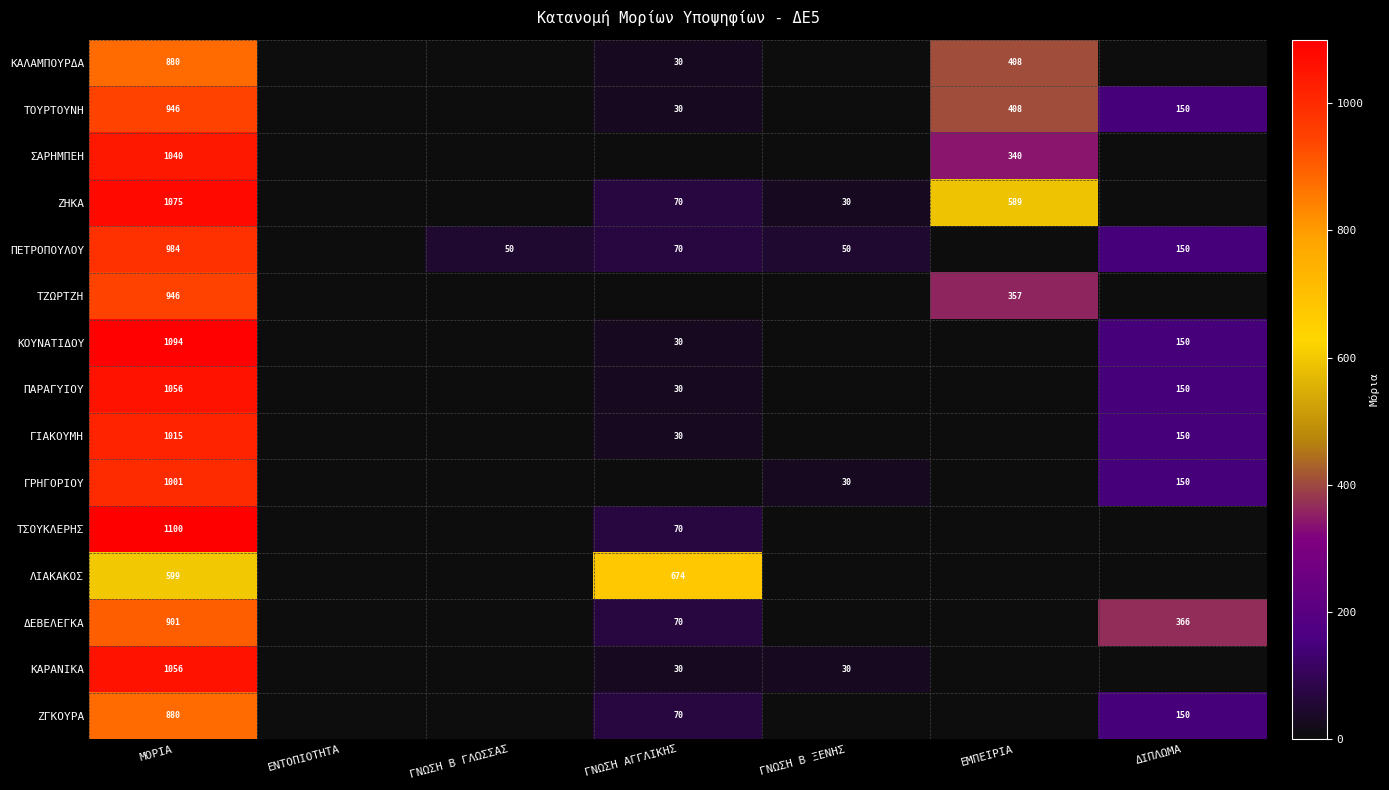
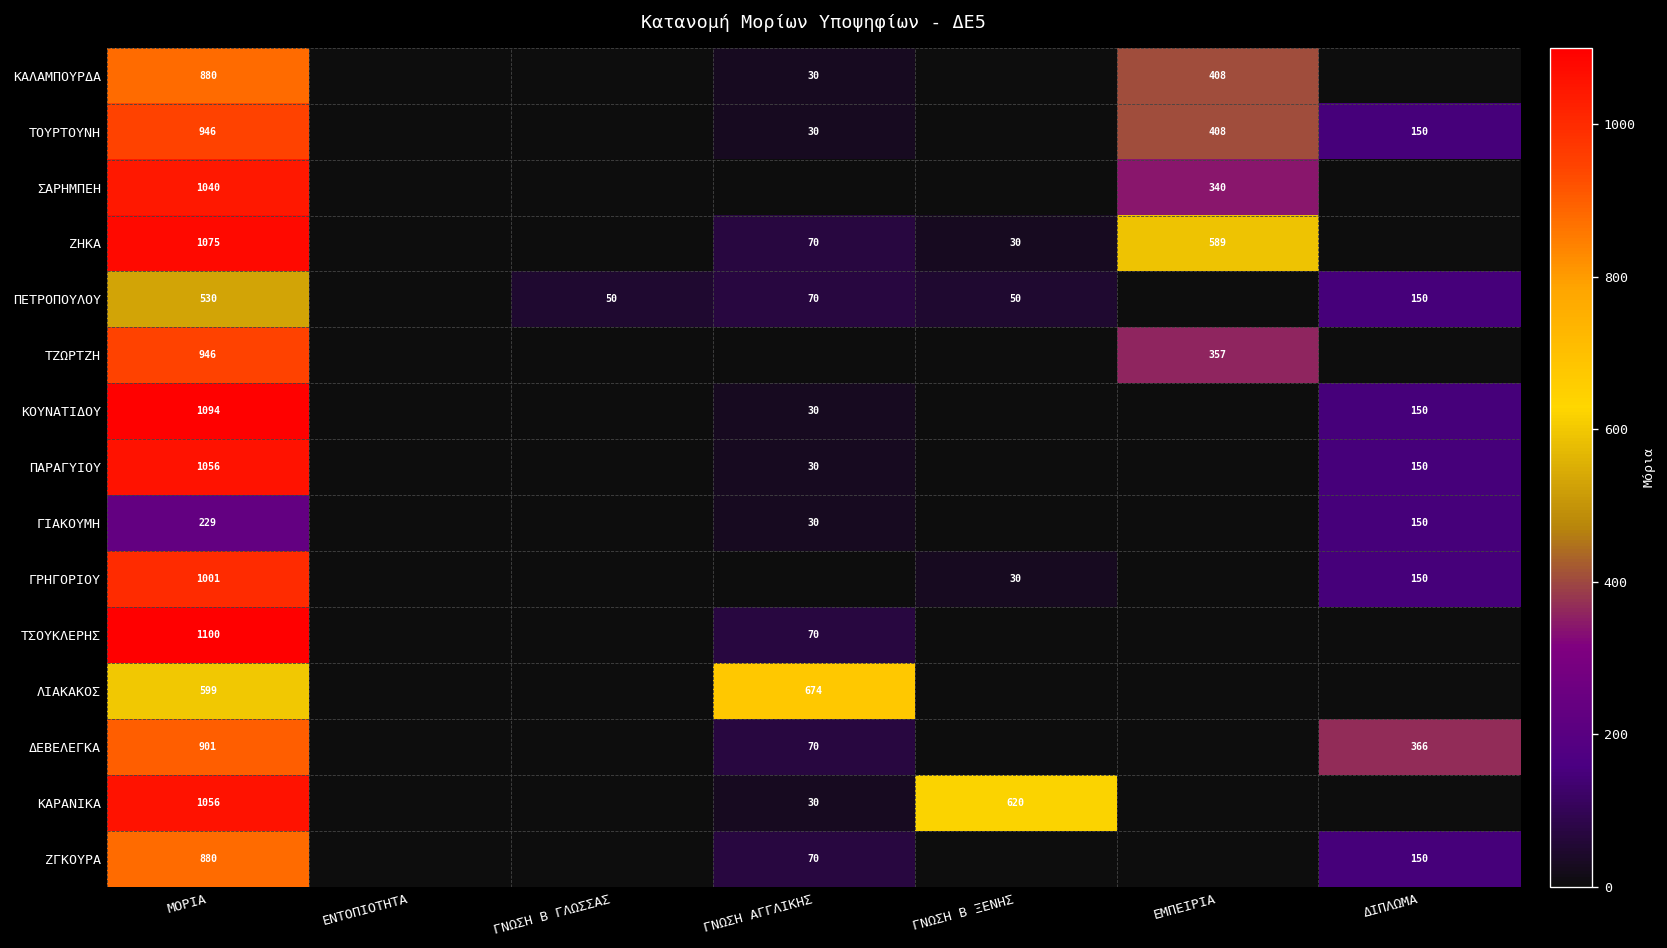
  {
    "ΚΑΛΑΜΠΟΥΡΔΑ": {
      "ΜΟΡΙΑ": 880,
      "ΓΝΩΣΗ ΑΓΓΛΙΚΗΣ": 30,
      "ΕΜΠΕΙΡΙΑ": 408
    },
    "ΤΟΥΡΤΟΥΝΗ": {
      "ΜΟΡΙΑ": 946,
      "ΓΝΩΣΗ ΑΓΓΛΙΚΗΣ": 30,
      "ΕΜΠΕΙΡΙΑ": 408,
      "ΔΙΠΛΩΜΑ": 150
    },
    "ΣΑΡΗΜΠΕΗ": {
      "ΜΟΡΙΑ": 1040,
      "ΕΜΠΕΙΡΙΑ": 340
    },
    "ΖΗΚΑ": {
      "ΜΟΡΙΑ": 1075,
      "ΓΝΩΣΗ ΑΓΓΛΙΚΗΣ": 70,
      "ΓΝΩΣΗ Β ΞΕΝΗΣ": 30,
      "ΕΜΠΕΙΡΙΑ": 589
    },
    "ΠΕΤΡΟΠΟΥΛΟΥ": {
-     "ΜΟΡΙΑ": 984,
+     "ΜΟΡΙΑ": 530,
      "ΓΝΩΣΗ Β ΓΛΩΣΣΑΣ": 50,
      "ΓΝΩΣΗ ΑΓΓΛΙΚΗΣ": 70,
      "ΓΝΩΣΗ Β ΞΕΝΗΣ": 50,
      "ΔΙΠΛΩΜΑ": 150
    },
    "ΤΖΩΡΤΖΗ": {
      "ΜΟΡΙΑ": 946,
      "ΕΜΠΕΙΡΙΑ": 357
    },
    "ΚΟΥΝΑΤΙΔΟΥ": {
      "ΜΟΡΙΑ": 1094,
      "ΓΝΩΣΗ ΑΓΓΛΙΚΗΣ": 30,
      "ΔΙΠΛΩΜΑ": 150
    },
    "ΠΑΡΑΓΥΙΟΥ": {
      "ΜΟΡΙΑ": 1056,
      "ΓΝΩΣΗ ΑΓΓΛΙΚΗΣ": 30,
      "ΔΙΠΛΩΜΑ": 150
    },
    "ΓΙΑΚΟΥΜΗ": {
-     "ΜΟΡΙΑ": 1015,
+     "ΜΟΡΙΑ": 229,
      "ΓΝΩΣΗ ΑΓΓΛΙΚΗΣ": 30,
      "ΔΙΠΛΩΜΑ": 150
    },
    "ΓΡΗΓΟΡΙΟΥ": {
      "ΜΟΡΙΑ": 1001,
      "ΓΝΩΣΗ Β ΞΕΝΗΣ": 30,
      "ΔΙΠΛΩΜΑ": 150
    },
    "ΤΣΟΥΚΛΕΡΗΣ": {
      "ΜΟΡΙΑ": 1100,
      "ΓΝΩΣΗ ΑΓΓΛΙΚΗΣ": 70
    },
    "ΛΙΑΚΑΚΟΣ": {
      "ΜΟΡΙΑ": 599,
      "ΓΝΩΣΗ ΑΓΓΛΙΚΗΣ": 674
    },
    "ΔΕΒΕΛΕΓΚΑ": {
      "ΜΟΡΙΑ": 901,
      "ΓΝΩΣΗ ΑΓΓΛΙΚΗΣ": 70,
      "ΔΙΠΛΩΜΑ": 366
    },
    "ΚΑΡΑΝΙΚΑ": {
      "ΜΟΡΙΑ": 1056,
      "ΓΝΩΣΗ ΑΓΓΛΙΚΗΣ": 30,
-     "ΓΝΩΣΗ Β ΞΕΝΗΣ": 30
+     "ΓΝΩΣΗ Β ΞΕΝΗΣ": 620
    },
    "ΖΓΚΟΥΡΑ": {
      "ΜΟΡΙΑ": 880,
      "ΓΝΩΣΗ ΑΓΓΛΙΚΗΣ": 70,
      "ΔΙΠΛΩΜΑ": 150
    }
  }
